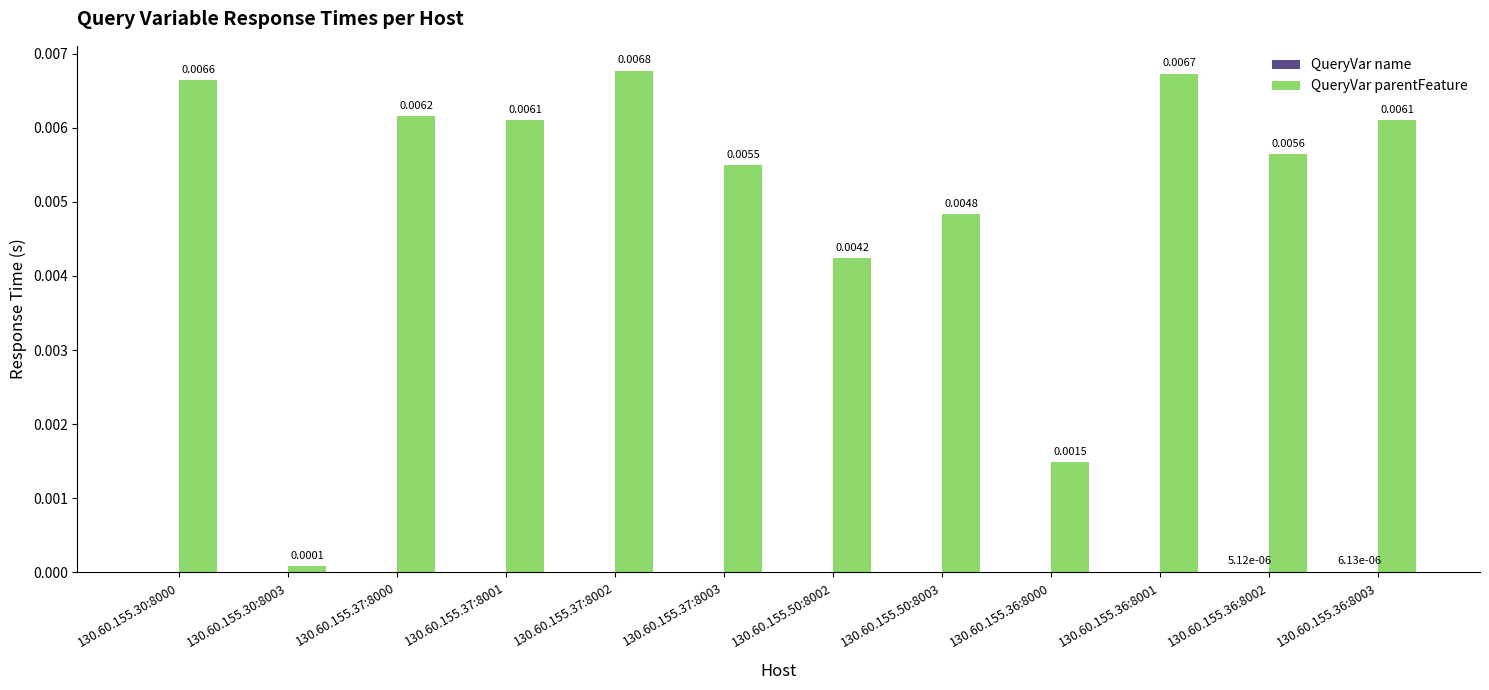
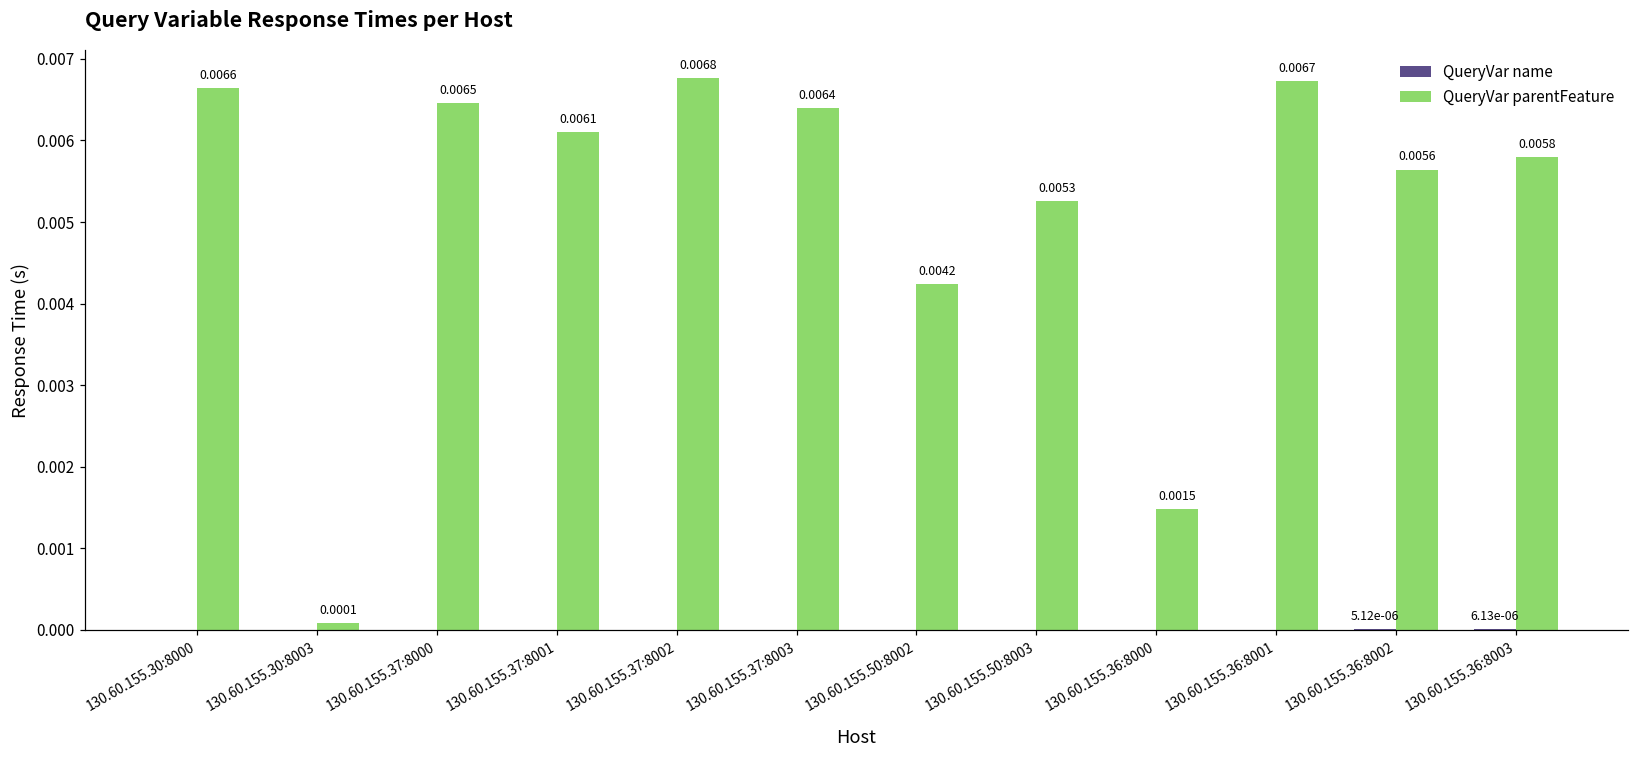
  {
    "QueryVar name": {
      "130.60.155.36:8002": "5.12e-06",
      "130.60.155.36:8003": "6.13e-06"
    },
    "QueryVar parentFeature": {
      "130.60.155.30:8000": "0.0066",
      "130.60.155.30:8003": "0.0001",
-     "130.60.155.37:8000": "0.0062",
+     "130.60.155.37:8000": "0.0065",
      "130.60.155.37:8001": "0.0061",
      "130.60.155.37:8002": "0.0068",
-     "130.60.155.37:8003": "0.0055",
+     "130.60.155.37:8003": "0.0064",
      "130.60.155.50:8002": "0.0042",
-     "130.60.155.50:8003": "0.0048",
+     "130.60.155.50:8003": "0.0053",
      "130.60.155.36:8000": "0.0015",
      "130.60.155.36:8001": "0.0067",
      "130.60.155.36:8002": "0.0056",
-     "130.60.155.36:8003": "0.0061"
+     "130.60.155.36:8003": "0.0058"
    }
  }
